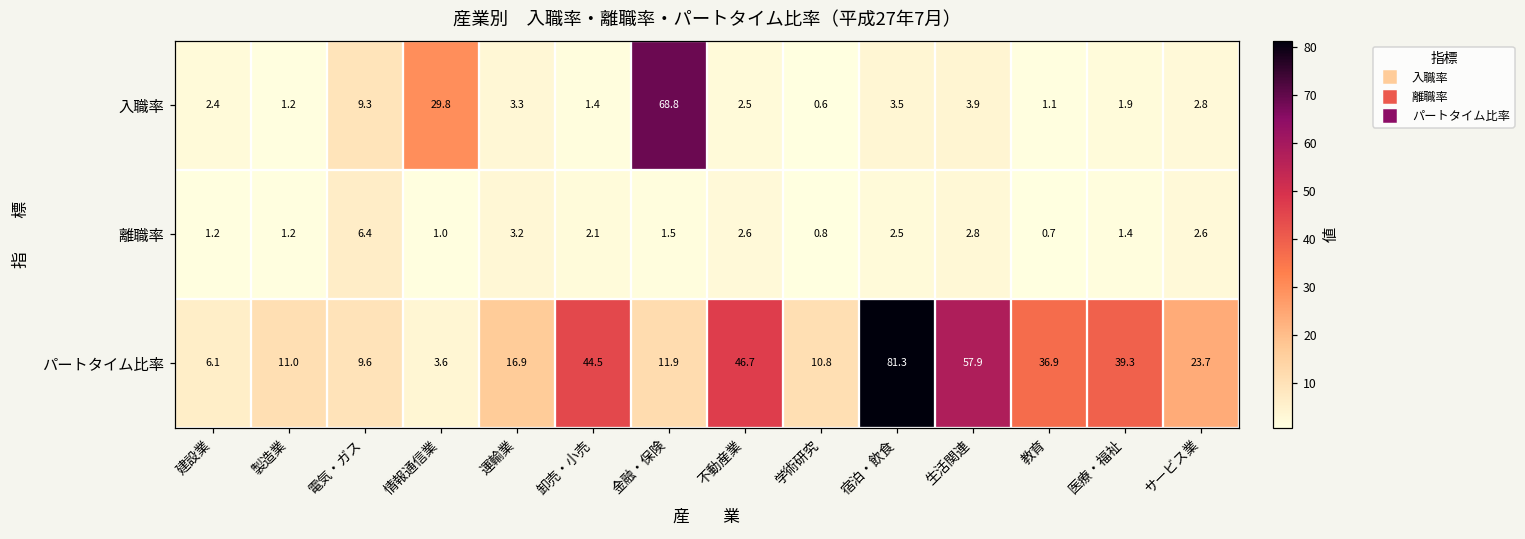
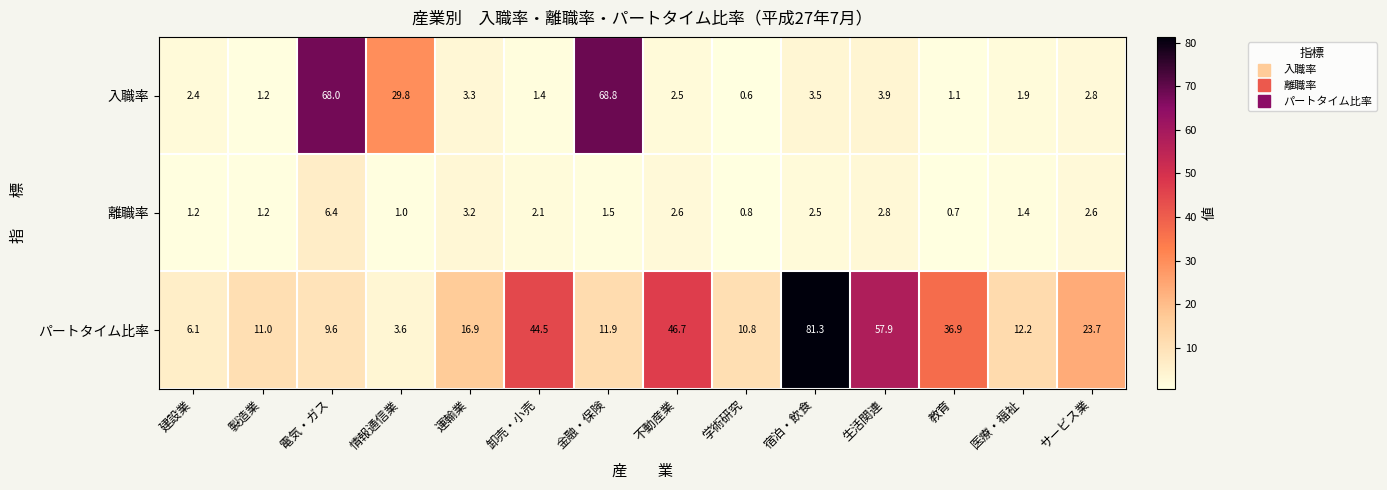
  {
    "入職率": {
      "建設業": 2.4,
      "製造業": 1.2,
-     "電気・ガス": 9.3,
+     "電気・ガス": 68.0,
      "情報通信業": 29.8,
      "運輸業": 3.3,
      "卸売・小売": 1.4,
      "金融・保険": 68.8,
      "不動産業": 2.5,
      "学術研究": 0.6,
      "宿泊・飲食": 3.5,
      "生活関連": 3.9,
      "教育": 1.1,
      "医療・福祉": 1.9,
      "サービス業": 2.8
    },
    "離職率": {
      "建設業": 1.2,
      "製造業": 1.2,
      "電気・ガス": 6.4,
      "情報通信業": 1.0,
      "運輸業": 3.2,
      "卸売・小売": 2.1,
      "金融・保険": 1.5,
      "不動産業": 2.6,
      "学術研究": 0.8,
      "宿泊・飲食": 2.5,
      "生活関連": 2.8,
      "教育": 0.7,
      "医療・福祉": 1.4,
      "サービス業": 2.6
    },
    "パートタイム比率": {
      "建設業": 6.1,
      "製造業": 11.0,
      "電気・ガス": 9.6,
      "情報通信業": 3.6,
      "運輸業": 16.9,
      "卸売・小売": 44.5,
      "金融・保険": 11.9,
      "不動産業": 46.7,
      "学術研究": 10.8,
      "宿泊・飲食": 81.3,
      "生活関連": 57.9,
      "教育": 36.9,
-     "医療・福祉": 39.3,
+     "医療・福祉": 12.2,
      "サービス業": 23.7
    }
  }
